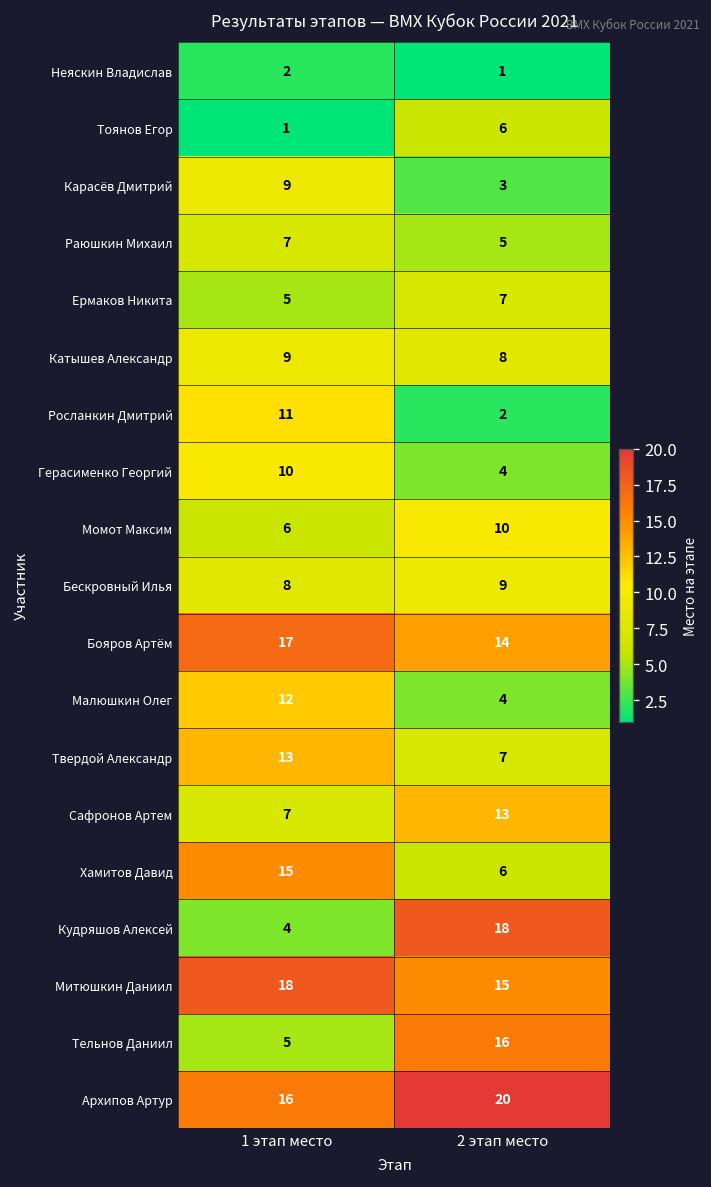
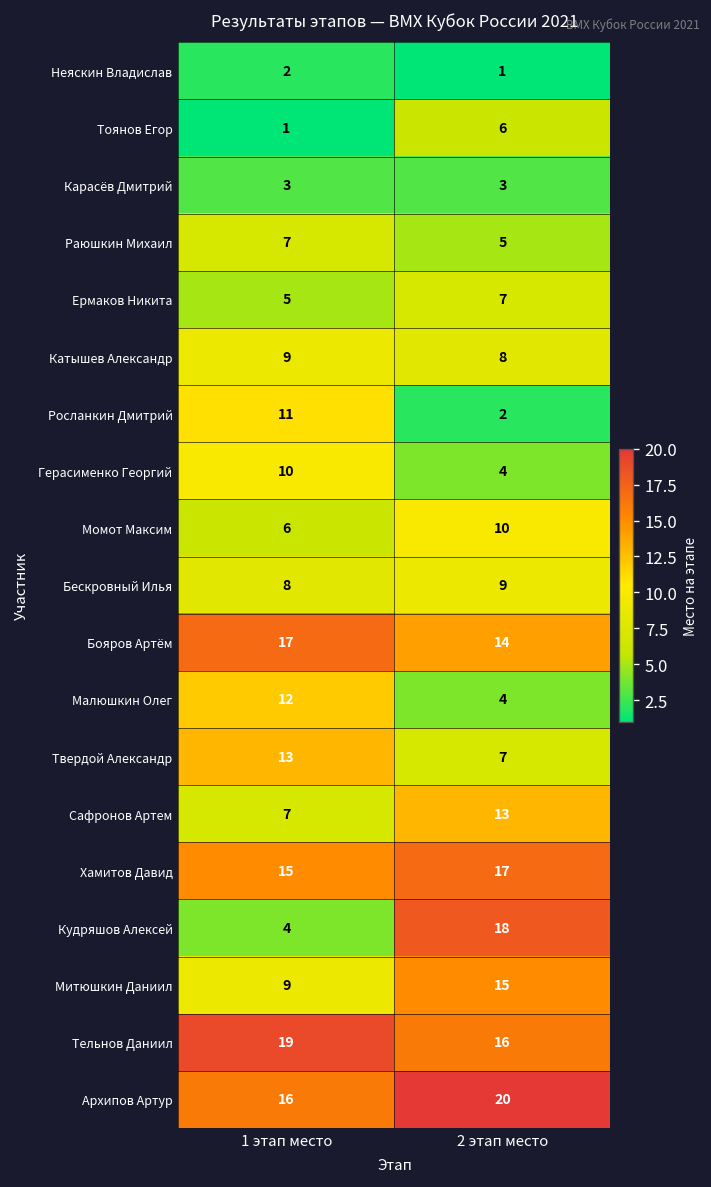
  {
    "Неяскин Владислав": {
      "1 этап место": 2,
      "2 этап место": 1
    },
    "Тоянов Егор": {
      "1 этап место": 1,
      "2 этап место": 6
    },
    "Карасёв Дмитрий": {
-     "1 этап место": 9,
+     "1 этап место": 3,
      "2 этап место": 3
    },
    "Раюшкин Михаил": {
      "1 этап место": 7,
      "2 этап место": 5
    },
    "Ермаков Никита": {
      "1 этап место": 5,
      "2 этап место": 7
    },
    "Катышев Александр": {
      "1 этап место": 9,
      "2 этап место": 8
    },
    "Росланкин Дмитрий": {
      "1 этап место": 11,
      "2 этап место": 2
    },
    "Герасименко Георгий": {
      "1 этап место": 10,
      "2 этап место": 4
    },
    "Момот Максим": {
      "1 этап место": 6,
      "2 этап место": 10
    },
    "Бескровный Илья": {
      "1 этап место": 8,
      "2 этап место": 9
    },
    "Бояров Артём": {
      "1 этап место": 17,
      "2 этап место": 14
    },
    "Малюшкин Олег": {
      "1 этап место": 12,
      "2 этап место": 4
    },
    "Твердой Александр": {
      "1 этап место": 13,
      "2 этап место": 7
    },
    "Сафронов Артем": {
      "1 этап место": 7,
      "2 этап место": 13
    },
    "Хамитов Давид": {
      "1 этап место": 15,
-     "2 этап место": 6
+     "2 этап место": 17
    },
    "Кудряшов Алексей": {
      "1 этап место": 4,
      "2 этап место": 18
    },
    "Митюшкин Даниил": {
-     "1 этап место": 18,
+     "1 этап место": 9,
      "2 этап место": 15
    },
    "Тельнов Даниил": {
-     "1 этап место": 5,
+     "1 этап место": 19,
      "2 этап место": 16
    },
    "Архипов Артур": {
      "1 этап место": 16,
      "2 этап место": 20
    }
  }
